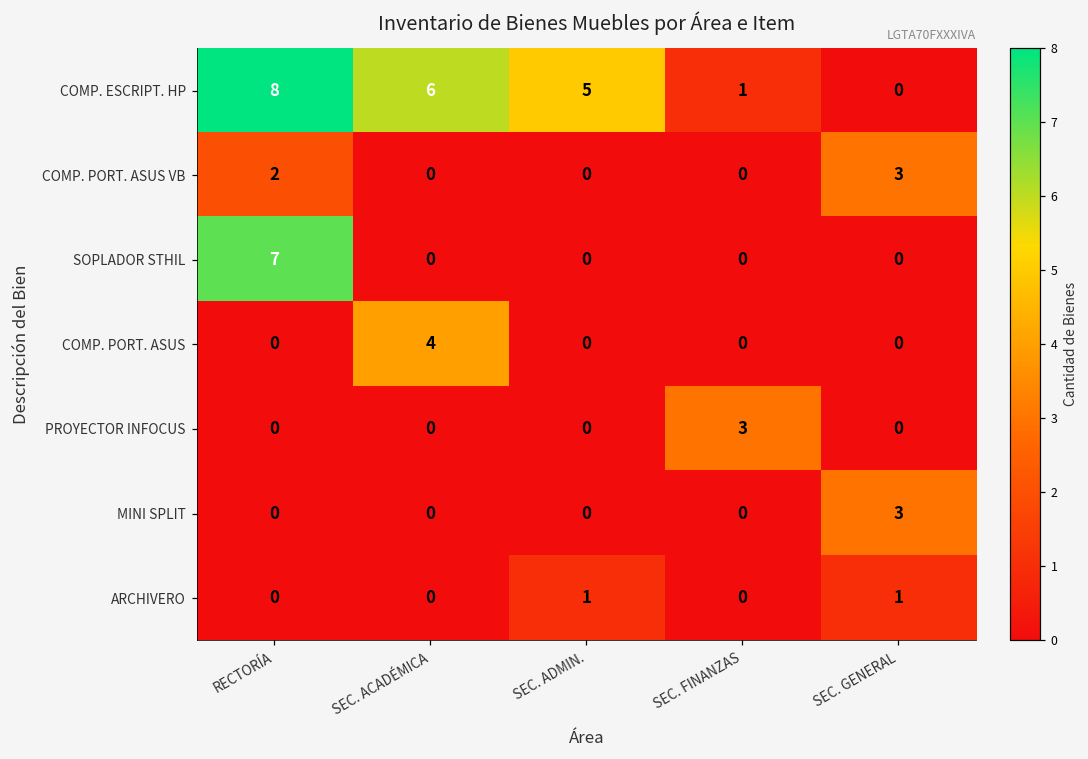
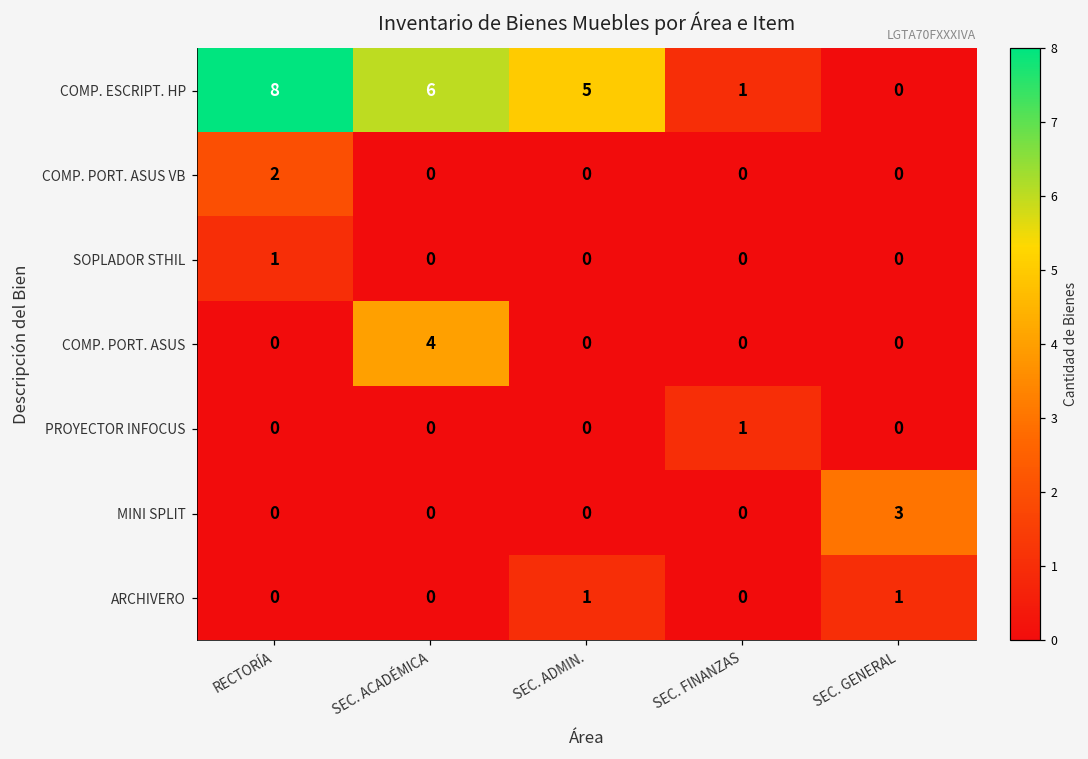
  {
    "COMP. ESCRIPT. HP": {
      "RECTORÍA": 8,
      "SEC. ACADÉMICA": 6,
      "SEC. ADMIN.": 5,
      "SEC. FINANZAS": 1,
      "SEC. GENERAL": 0
    },
    "COMP. PORT. ASUS VB": {
      "RECTORÍA": 2,
      "SEC. ACADÉMICA": 0,
      "SEC. ADMIN.": 0,
      "SEC. FINANZAS": 0,
-     "SEC. GENERAL": 3
+     "SEC. GENERAL": 0
    },
    "SOPLADOR STHIL": {
-     "RECTORÍA": 7,
+     "RECTORÍA": 1,
      "SEC. ACADÉMICA": 0,
      "SEC. ADMIN.": 0,
      "SEC. FINANZAS": 0,
      "SEC. GENERAL": 0
    },
    "COMP. PORT. ASUS": {
      "RECTORÍA": 0,
      "SEC. ACADÉMICA": 4,
      "SEC. ADMIN.": 0,
      "SEC. FINANZAS": 0,
      "SEC. GENERAL": 0
    },
    "PROYECTOR INFOCUS": {
      "RECTORÍA": 0,
      "SEC. ACADÉMICA": 0,
      "SEC. ADMIN.": 0,
-     "SEC. FINANZAS": 3,
+     "SEC. FINANZAS": 1,
      "SEC. GENERAL": 0
    },
    "MINI SPLIT": {
      "RECTORÍA": 0,
      "SEC. ACADÉMICA": 0,
      "SEC. ADMIN.": 0,
      "SEC. FINANZAS": 0,
      "SEC. GENERAL": 3
    },
    "ARCHIVERO": {
      "RECTORÍA": 0,
      "SEC. ACADÉMICA": 0,
      "SEC. ADMIN.": 1,
      "SEC. FINANZAS": 0,
      "SEC. GENERAL": 1
    }
  }
